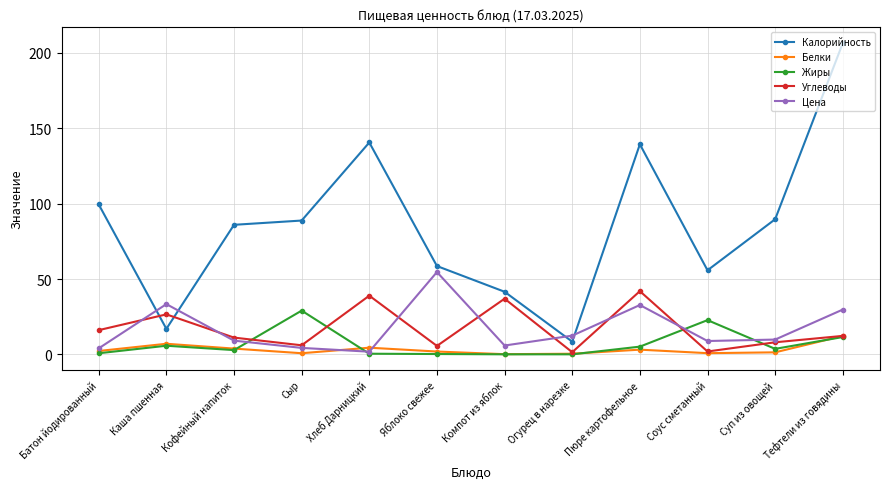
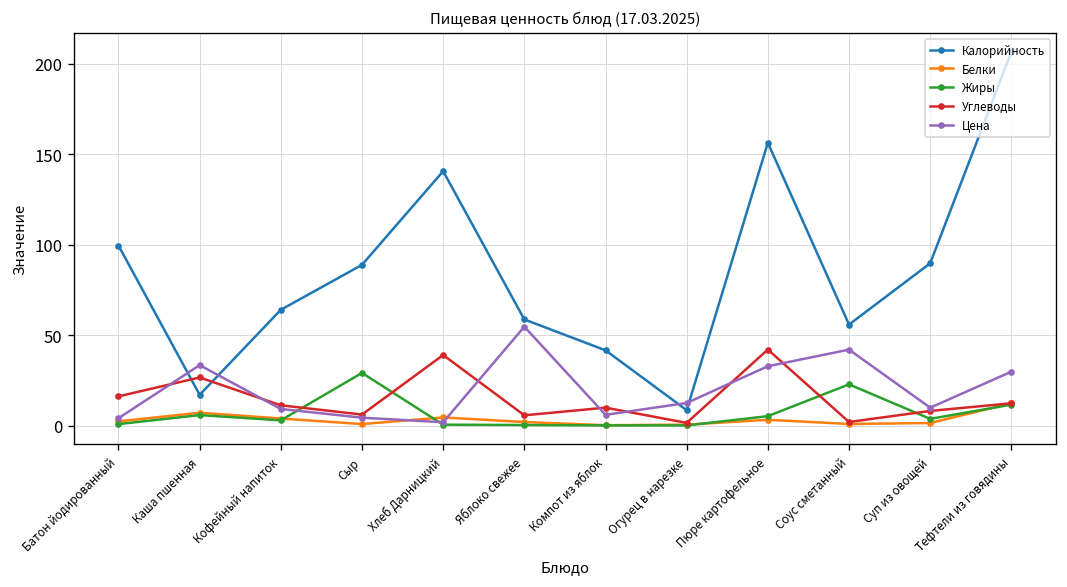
  {
    "Калорийность": {
      "Батон йодированный": 100,
      "Каша пшенная": 17,
-     "Кофейный напиток": 86,
+     "Кофейный напиток": 64,
      "Сыр": 89,
      "Хлеб Дарницкий": 141,
      "Яблоко свежее": 59,
      "Компот из яблок": 42,
      "Огурец в нарезке": 9,
-     "Пюре картофельное": 139,
+     "Пюре картофельное": 156,
      "Соус сметанный": 56,
      "Суп из овощей": 90
    },
    "Белки": {
      "Сыр": 1,
      "Хлеб Дарницкий": 5,
      "Пюре картофельное": 3,
      "Суп из овощей": 1
    },
    "Жиры": {
      "Сыр": 29,
      "Пюре картофельное": 5,
      "Соус сметанный": 23,
      "Суп из овощей": 4
    },
    "Углеводы": {
      "Батон йодированный": 16,
      "Каша пшенная": 27,
      "Кофейный напиток": 11,
      "Сыр": 6,
      "Хлеб Дарницкий": 39,
      "Яблоко свежее": 6,
-     "Компот из яблок": 37,
+     "Компот из яблок": 10,
      "Пюре картофельное": 42,
      "Суп из овощей": 8
    },
    "Цена": {
      "Батон йодированный": 4,
      "Каша пшенная": 33,
      "Кофейный напиток": 9,
      "Сыр": 4,
      "Яблоко свежее": 55,
      "Компот из яблок": 6,
      "Огурец в нарезке": 12,
      "Пюре картофельное": 33,
-     "Соус сметанный": 9,
+     "Соус сметанный": 42,
      "Суп из овощей": 10,
      "Тефтели из говядины": 30
    }
  }
